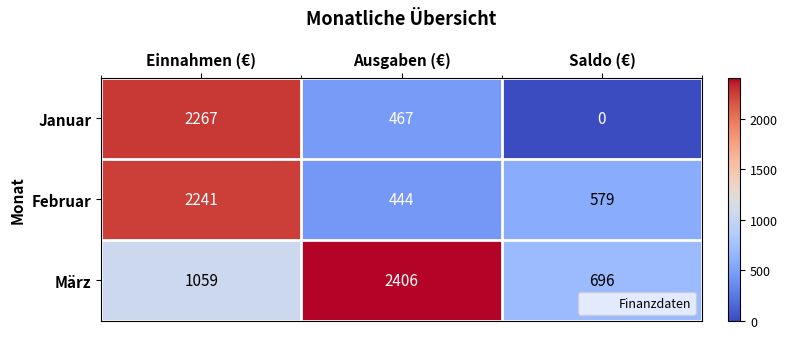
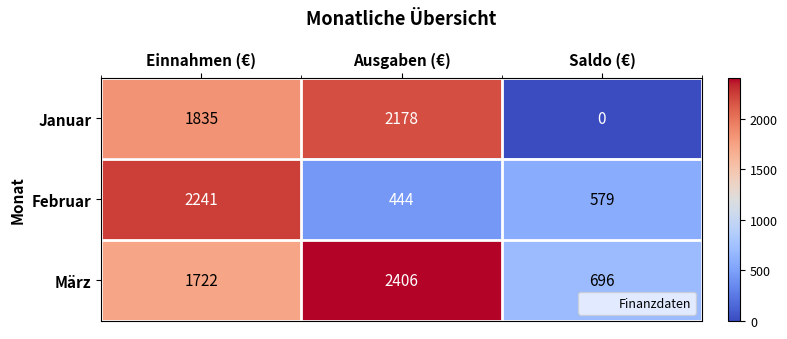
  {
    "Januar": {
-     "Einnahmen (€)": 2267,
-     "Ausgaben (€)": 467,
+     "Einnahmen (€)": 1835,
+     "Ausgaben (€)": 2178,
      "Saldo (€)": 0
    },
    "Februar": {
      "Einnahmen (€)": 2241,
      "Ausgaben (€)": 444,
      "Saldo (€)": 579
    },
    "März": {
-     "Einnahmen (€)": 1059,
+     "Einnahmen (€)": 1722,
      "Ausgaben (€)": 2406,
      "Saldo (€)": 696
    }
  }
